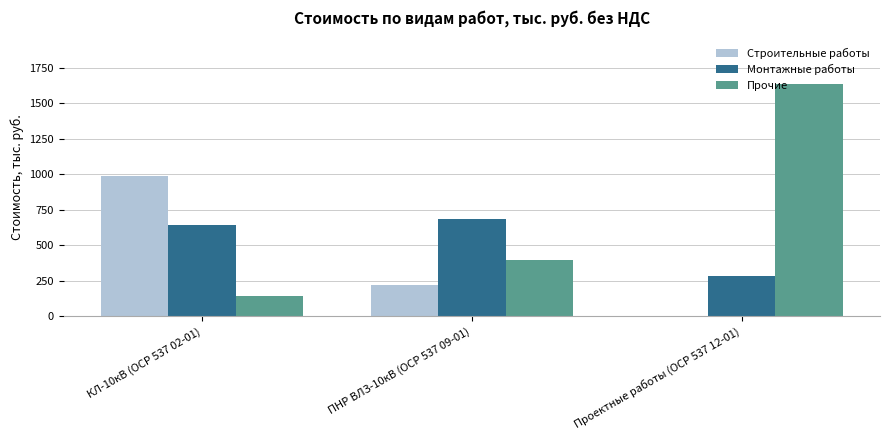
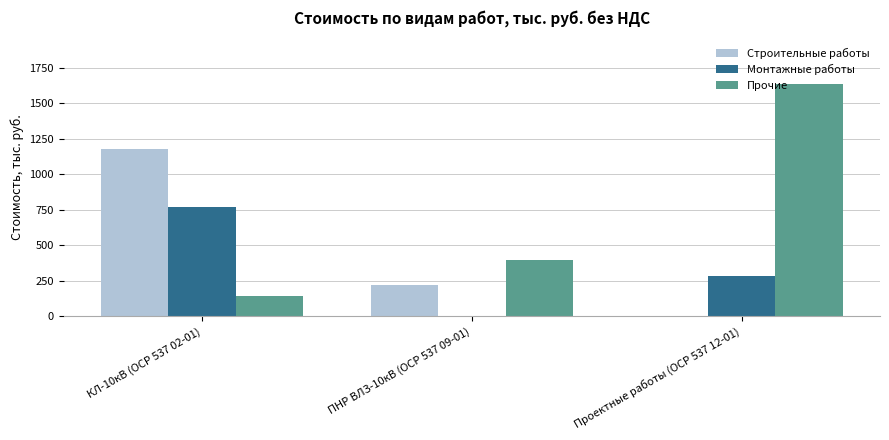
  {
    "Строительные работы": {
-     "КЛ-10кВ (ОСР 537 02-01)": 980,
+     "КЛ-10кВ (ОСР 537 02-01)": 1180,
      "ПНР ВЛЗ-10кВ (ОСР 537 09-01)": 220,
      "Проектные работы (ОСР 537 12-01)": 0
    },
    "Монтажные работы": {
-     "КЛ-10кВ (ОСР 537 02-01)": 640,
-     "ПНР ВЛЗ-10кВ (ОСР 537 09-01)": 680,
+     "КЛ-10кВ (ОСР 537 02-01)": 770,
+     "ПНР ВЛЗ-10кВ (ОСР 537 09-01)": 0,
      "Проектные работы (ОСР 537 12-01)": 280
    },
    "Прочие": {
      "КЛ-10кВ (ОСР 537 02-01)": 140,
      "ПНР ВЛЗ-10кВ (ОСР 537 09-01)": 390,
      "Проектные работы (ОСР 537 12-01)": 1640
    }
  }
